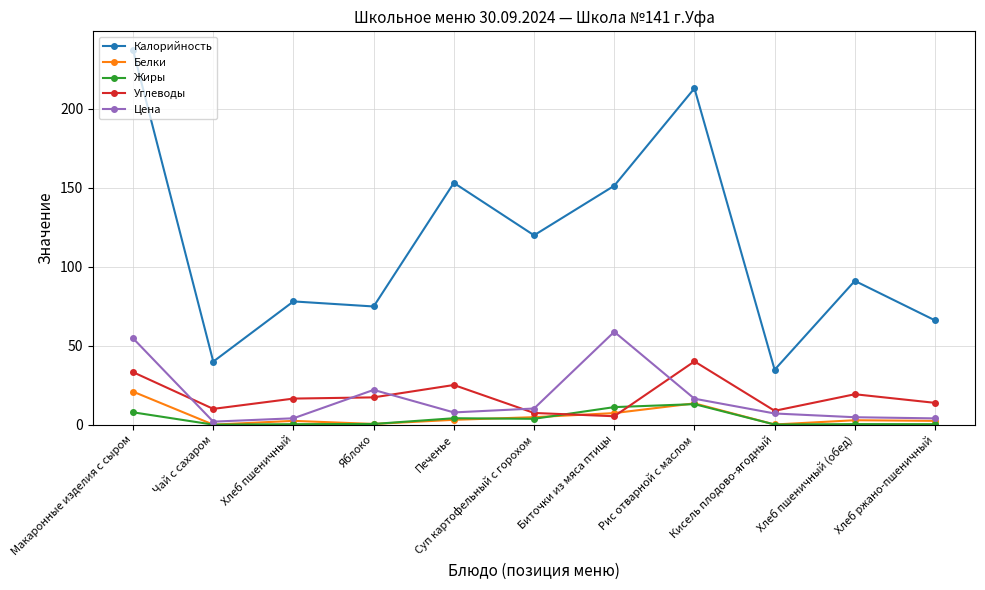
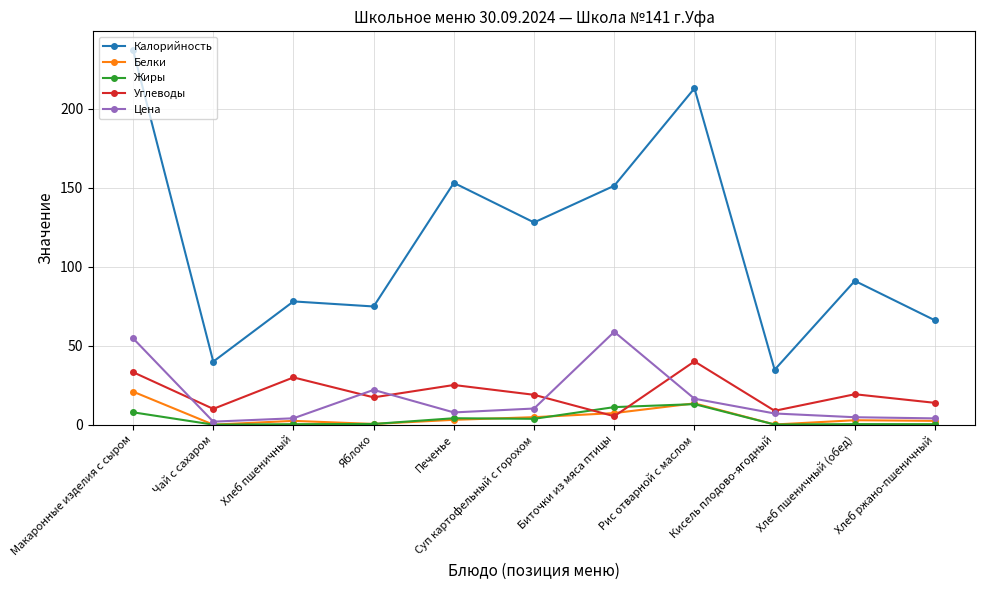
  {
    "Калорийность": {
      "Чай с сахаром": 40,
      "Хлеб пшеничный": 78,
      "Яблоко": 75,
      "Печенье": 153,
-     "Суп картофельный с горохом": 120,
+     "Суп картофельный с горохом": 128,
      "Биточки из мяса птицы": 151,
      "Рис отварной с маслом": 213,
      "Кисель плодово-ягодный": 35,
      "Хлеб пшеничный (обед)": 91,
      "Хлеб ржано-пшеничный": 66
    },
    "Белки": {
      "Макаронные изделия с сыром": 21,
      "Хлеб пшеничный": 2,
      "Биточки из мяса птицы": 7,
      "Хлеб пшеничный (обед)": 3
    },
    "Жиры": {
      "Макаронные изделия с сыром": 8,
      "Хлеб пшеничный": 0,
      "Биточки из мяса птицы": 11,
      "Хлеб пшеничный (обед)": 0,
      "Хлеб ржано-пшеничный": 0
    },
    "Углеводы": {
      "Макаронные изделия с сыром": 33,
      "Чай с сахаром": 10,
-     "Хлеб пшеничный": 17,
+     "Хлеб пшеничный": 30,
      "Яблоко": 17,
      "Печенье": 25,
-     "Суп картофельный с горохом": 7,
+     "Суп картофельный с горохом": 19,
      "Биточки из мяса птицы": 5,
      "Рис отварной с маслом": 40,
      "Кисель плодово-ягодный": 9,
      "Хлеб пшеничный (обед)": 19,
      "Хлеб ржано-пшеничный": 14
    },
    "Цена": {
      "Макаронные изделия с сыром": 55,
      "Чай с сахаром": 2,
      "Хлеб пшеничный": 4,
      "Яблоко": 22,
      "Печенье": 8,
      "Суп картофельный с горохом": 10,
      "Биточки из мяса птицы": 59,
      "Рис отварной с маслом": 16,
      "Кисель плодово-ягодный": 7,
      "Хлеб пшеничный (обед)": 5
    }
  }
